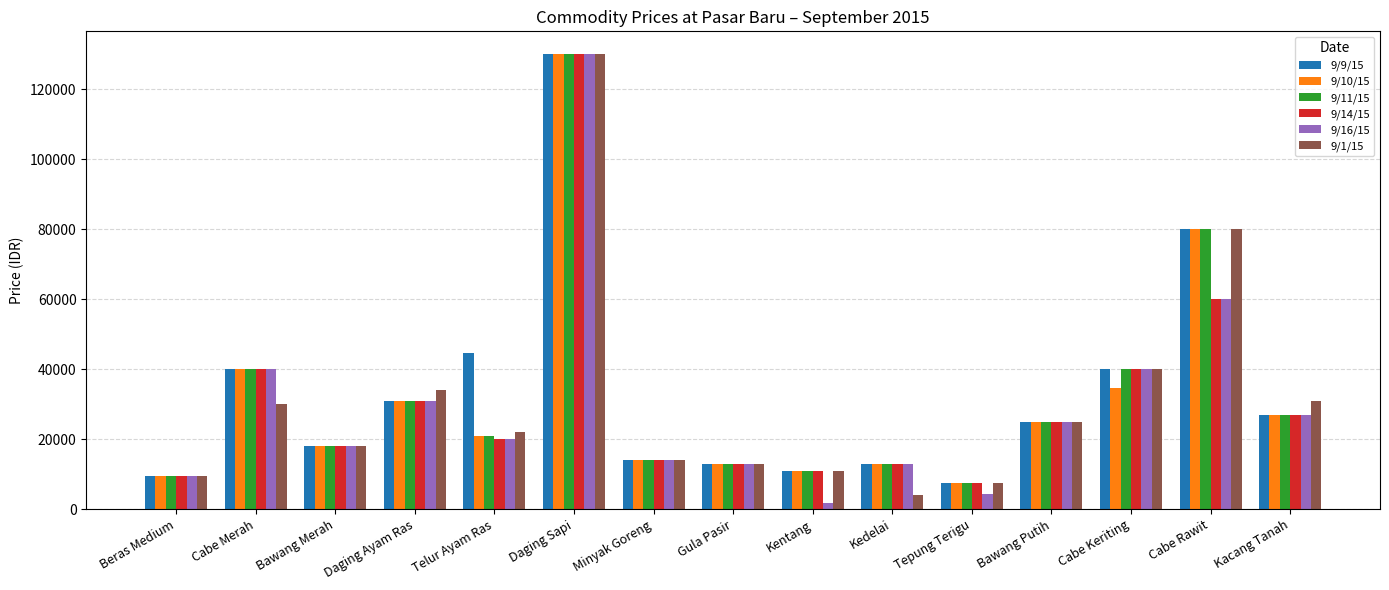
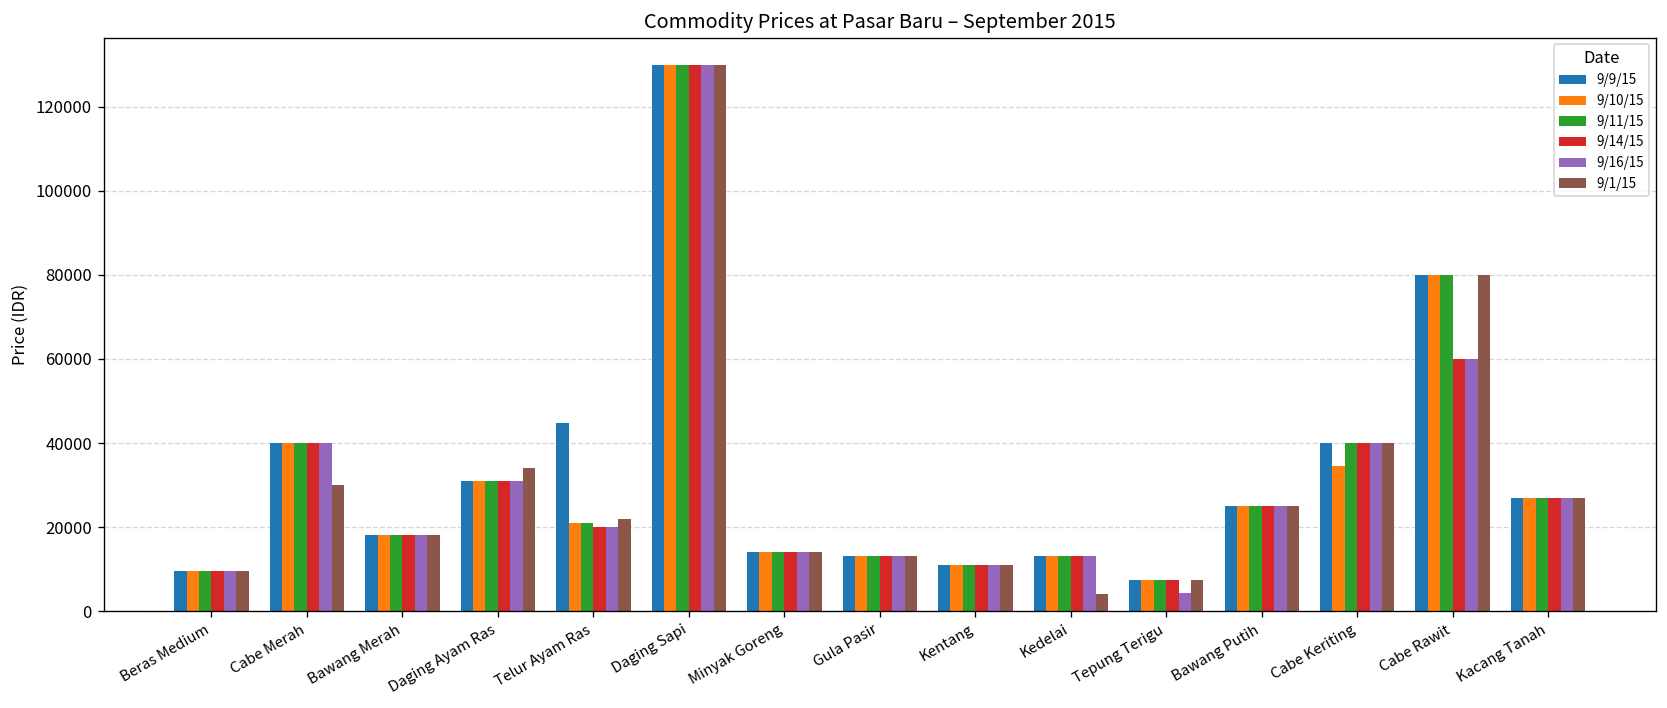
  {
    "9/9/15": {
      "Beras Medium": 10000,
      "Cabe Merah": 40000,
      "Bawang Merah": 18000,
      "Daging Ayam Ras": 31000,
      "Telur Ayam Ras": 45000,
      "Daging Sapi": 130000,
      "Minyak Goreng": 14000,
      "Gula Pasir": 13000,
      "Kentang": 11000,
      "Kedelai": 13000,
      "Tepung Terigu": 8000,
      "Bawang Putih": 25000,
      "Cabe Keriting": 40000,
      "Cabe Rawit": 80000,
      "Kacang Tanah": 27000
    },
    "9/10/15": {
      "Beras Medium": 10000,
      "Cabe Merah": 40000,
      "Bawang Merah": 18000,
      "Daging Ayam Ras": 31000,
      "Telur Ayam Ras": 21000,
      "Daging Sapi": 130000,
      "Minyak Goreng": 14000,
      "Gula Pasir": 13000,
      "Kentang": 11000,
      "Kedelai": 13000,
      "Tepung Terigu": 8000,
      "Bawang Putih": 25000,
      "Cabe Keriting": 35000,
      "Cabe Rawit": 80000,
      "Kacang Tanah": 27000
    },
    "9/11/15": {
      "Beras Medium": 10000,
      "Cabe Merah": 40000,
      "Bawang Merah": 18000,
      "Daging Ayam Ras": 31000,
      "Telur Ayam Ras": 21000,
      "Daging Sapi": 130000,
      "Minyak Goreng": 14000,
      "Gula Pasir": 13000,
      "Kentang": 11000,
      "Kedelai": 13000,
      "Tepung Terigu": 8000,
      "Bawang Putih": 25000,
      "Cabe Keriting": 40000,
      "Cabe Rawit": 80000,
      "Kacang Tanah": 27000
    },
    "9/14/15": {
      "Beras Medium": 10000,
      "Cabe Merah": 40000,
      "Bawang Merah": 18000,
      "Daging Ayam Ras": 31000,
      "Telur Ayam Ras": 20000,
      "Daging Sapi": 130000,
      "Minyak Goreng": 14000,
      "Gula Pasir": 13000,
      "Kentang": 11000,
      "Kedelai": 13000,
      "Tepung Terigu": 8000,
      "Bawang Putih": 25000,
      "Cabe Keriting": 40000,
      "Cabe Rawit": 60000,
      "Kacang Tanah": 27000
    },
    "9/16/15": {
      "Beras Medium": 10000,
      "Cabe Merah": 40000,
      "Bawang Merah": 18000,
      "Daging Ayam Ras": 31000,
      "Telur Ayam Ras": 20000,
      "Daging Sapi": 130000,
      "Minyak Goreng": 14000,
      "Gula Pasir": 13000,
-     "Kentang": 2000,
+     "Kentang": 11000,
      "Kedelai": 13000,
      "Tepung Terigu": 4000,
      "Bawang Putih": 25000,
      "Cabe Keriting": 40000,
      "Cabe Rawit": 60000,
      "Kacang Tanah": 27000
    },
    "9/1/15": {
      "Beras Medium": 10000,
      "Cabe Merah": 30000,
      "Bawang Merah": 18000,
      "Daging Ayam Ras": 34000,
      "Telur Ayam Ras": 22000,
      "Daging Sapi": 130000,
      "Minyak Goreng": 14000,
      "Gula Pasir": 13000,
      "Kentang": 11000,
      "Kedelai": 4000,
      "Tepung Terigu": 8000,
      "Bawang Putih": 25000,
      "Cabe Keriting": 40000,
      "Cabe Rawit": 80000,
-     "Kacang Tanah": 31000
+     "Kacang Tanah": 27000
    }
  }
